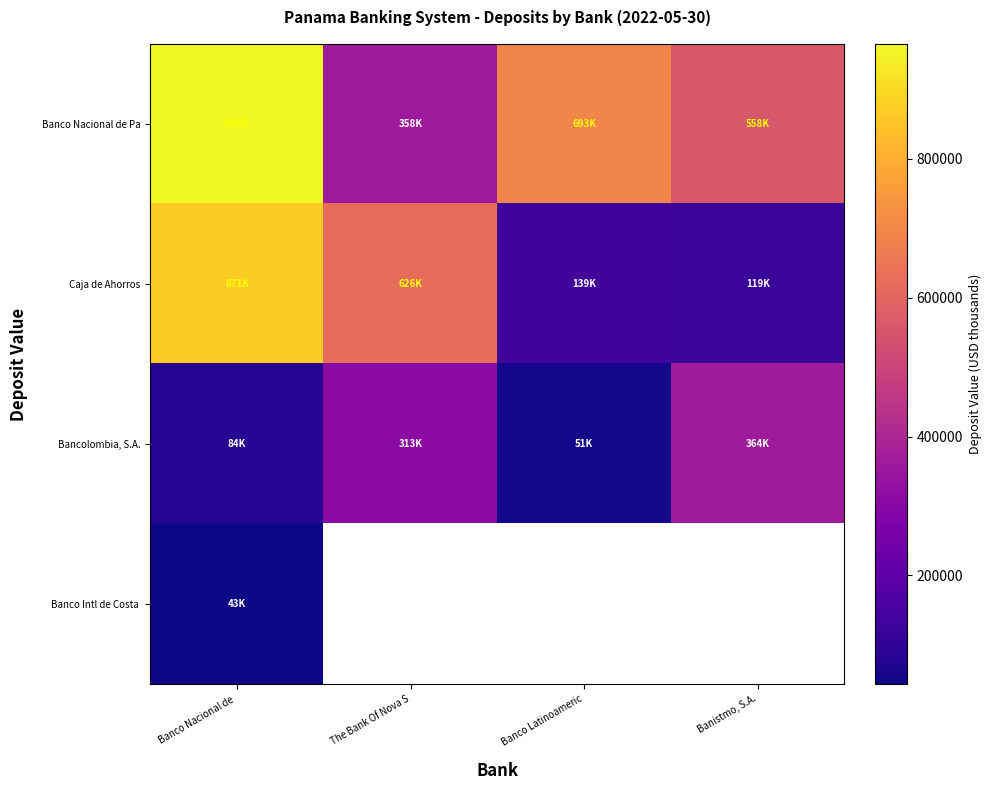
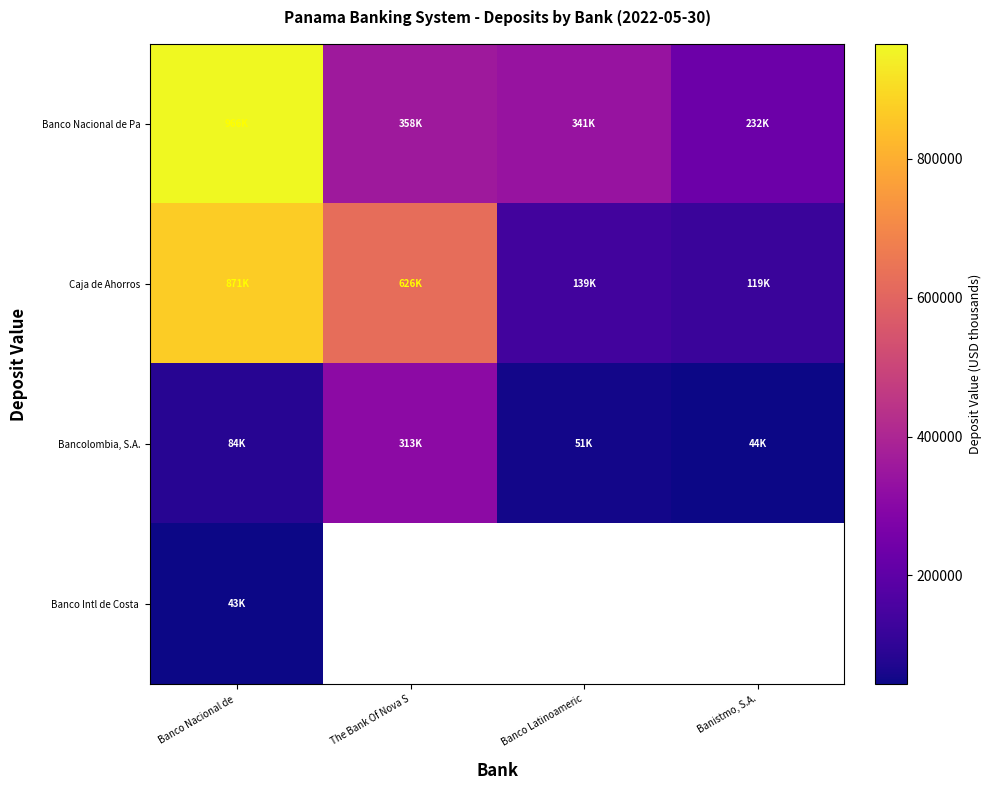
  {
    "Banco Nacional de Pa": {
      "The Bank Of Nova S": "358K",
-     "Banco Latinoameric": "693K",
-     "Banistmo, S.A.": "558K"
+     "Banco Latinoameric": "341K",
+     "Banistmo, S.A.": "232K"
    },
    "Caja de Ahorros": {
      "Banco Nacional de": "871K",
      "The Bank Of Nova S": "626K",
      "Banco Latinoameric": "139K",
      "Banistmo, S.A.": "119K"
    },
    "Bancolombia, S.A.": {
      "Banco Nacional de": "84K",
      "The Bank Of Nova S": "313K",
      "Banco Latinoameric": "51K",
-     "Banistmo, S.A.": "364K"
+     "Banistmo, S.A.": "44K"
    },
    "Banco Intl de Costa": {
      "Banco Nacional de": "43K"
    }
  }
